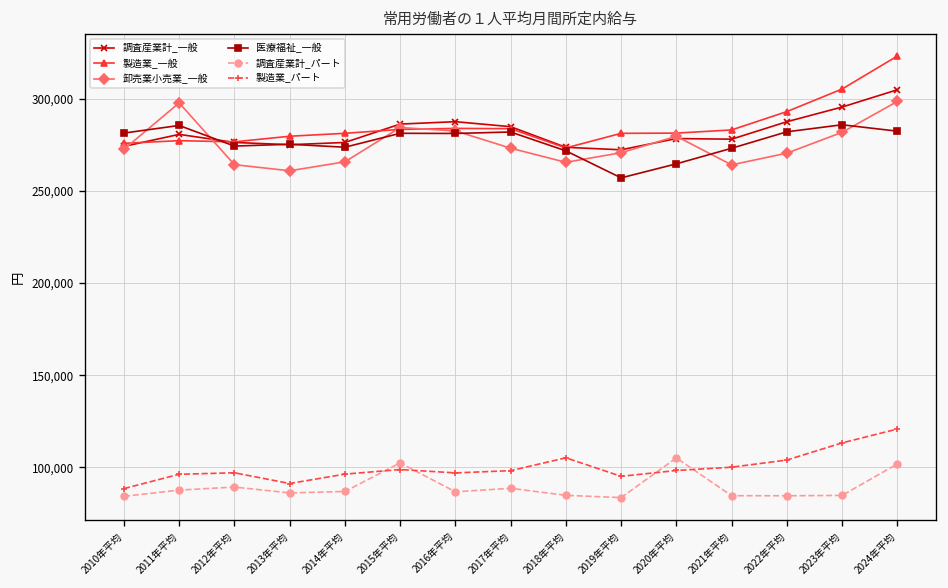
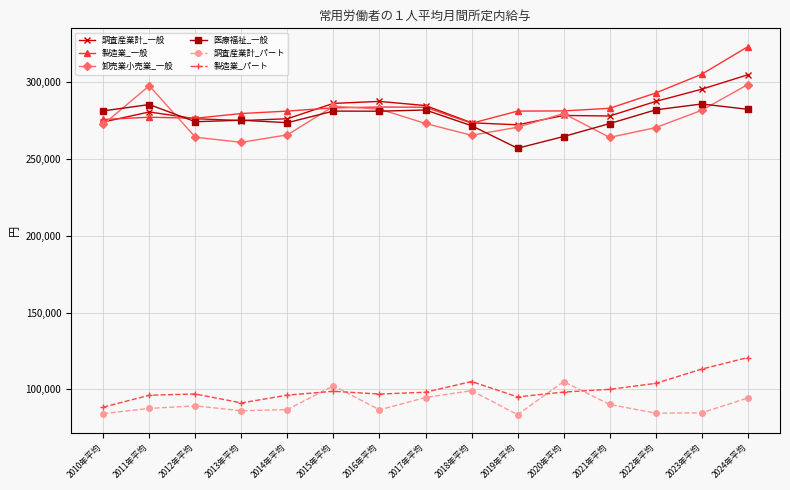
  {
    "調査産業計_パート": {
      "2010年平均": "84,000",
      "2011年平均": "88,000",
      "2012年平均": "89,000",
      "2013年平均": "86,000",
      "2014年平均": "87,000",
      "2015年平均": "102,000",
      "2016年平均": "87,000",
-     "2017年平均": "89,000",
-     "2018年平均": "85,000",
+     "2017年平均": "95,000",
+     "2018年平均": "99,000",
      "2019年平均": "84,000",
      "2020年平均": "105,000",
-     "2021年平均": "85,000",
+     "2021年平均": "90,000",
      "2022年平均": "85,000",
      "2023年平均": "85,000",
-     "2024年平均": "102,000"
+     "2024年平均": "94,000"
    }
  }
